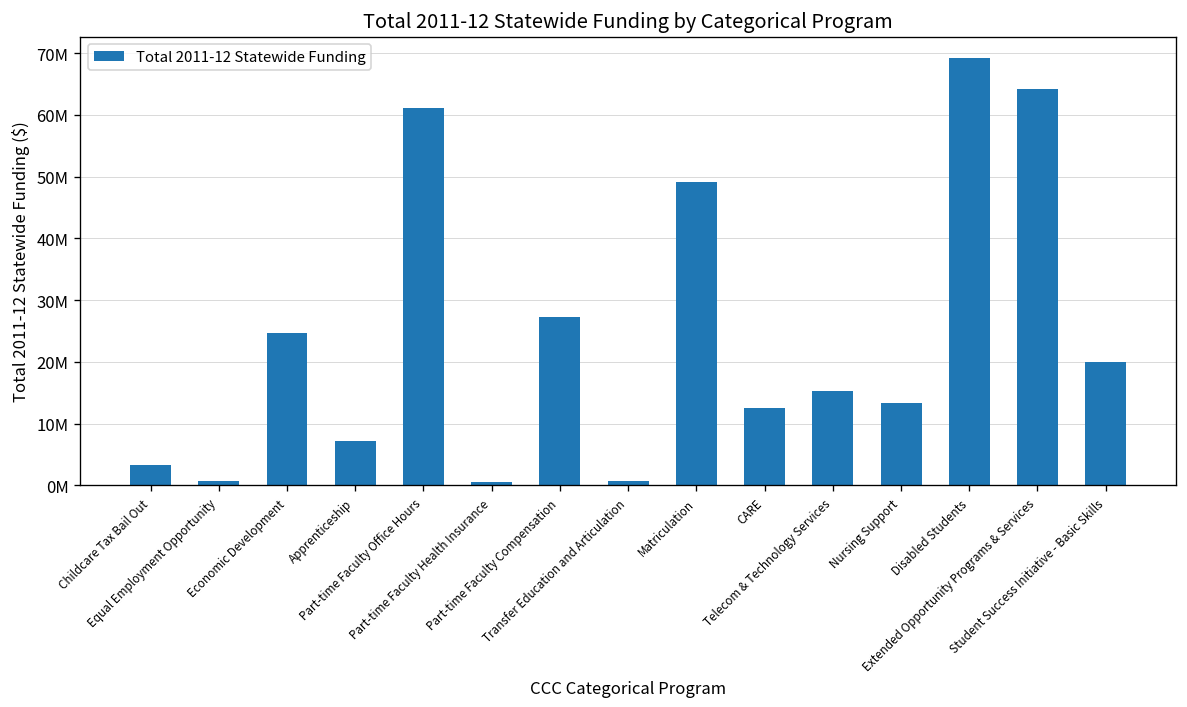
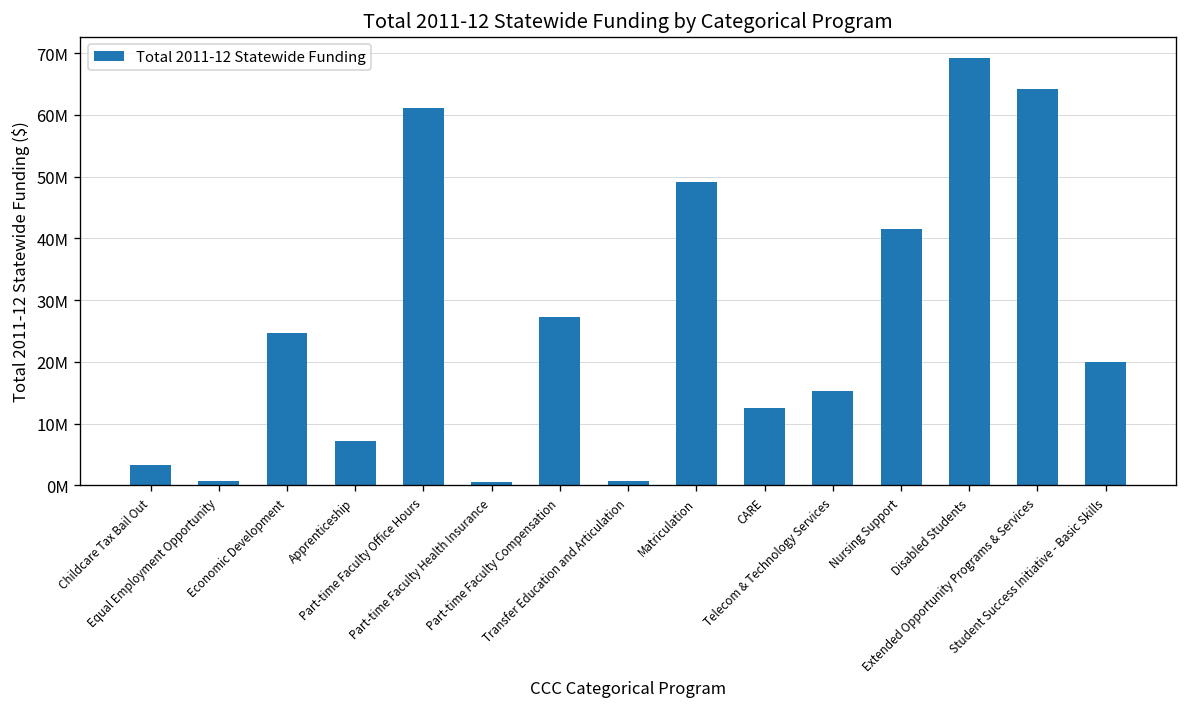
  {
    "Childcare Tax Bail Out": 3000000,
    "Equal Employment Opportunity": 1000000,
    "Economic Development": 25000000,
    "Apprenticeship": 7000000,
    "Part-time Faculty Office Hours": 61000000,
    "Part-time Faculty Health Insurance": 0,
    "Part-time Faculty Compensation": 27000000,
    "Transfer Education and Articulation": 1000000,
    "Matriculation": 49000000,
    "CARE": 13000000,
    "Telecom & Technology Services": 15000000,
-   "Nursing Support": 13000000,
+   "Nursing Support": 42000000,
    "Disabled Students": 69000000,
    "Extended Opportunity Programs & Services": 64000000,
    "Student Success Initiative - Basic Skills": 20000000
  }
